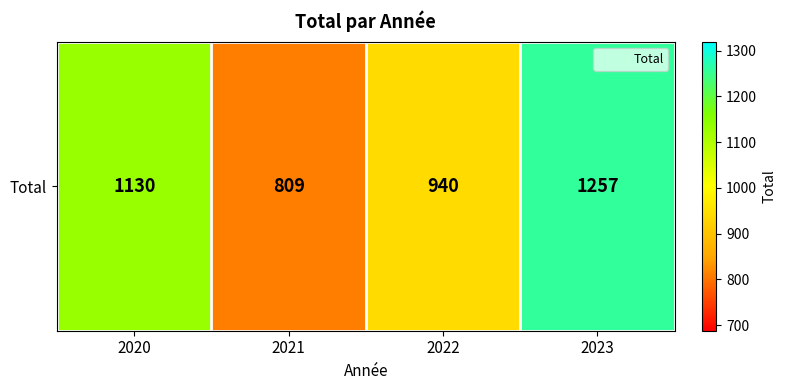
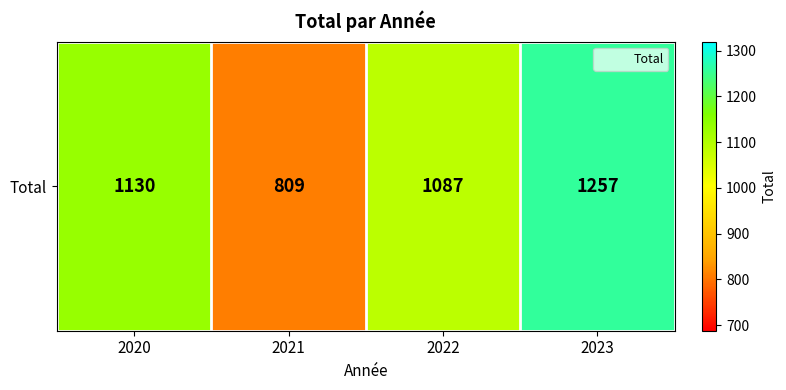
  {
    "Total": {
      "2020": 1130,
      "2021": 809,
-     "2022": 940,
+     "2022": 1087,
      "2023": 1257
    }
  }
